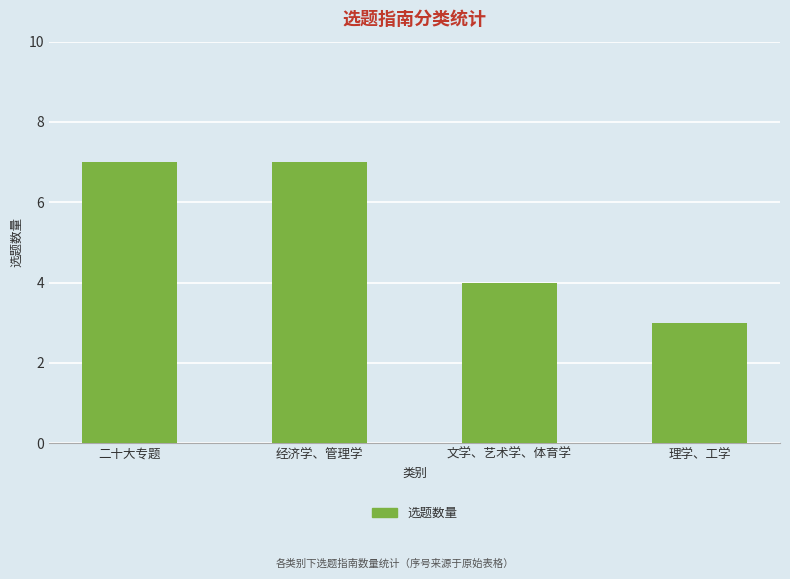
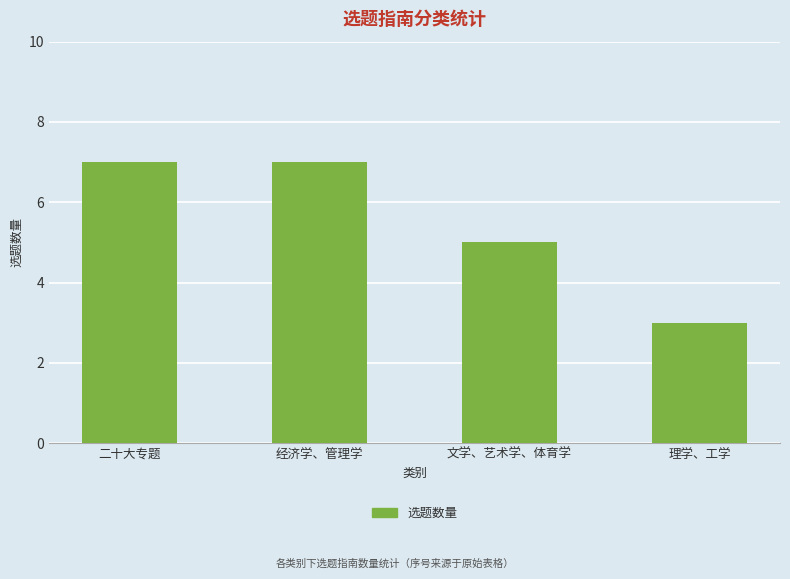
  {
    "二十大专题": 7,
    "经济学、管理学": 7,
-   "文学、艺术学、体育学": 4,
+   "文学、艺术学、体育学": 5,
    "理学、工学": 3
  }
